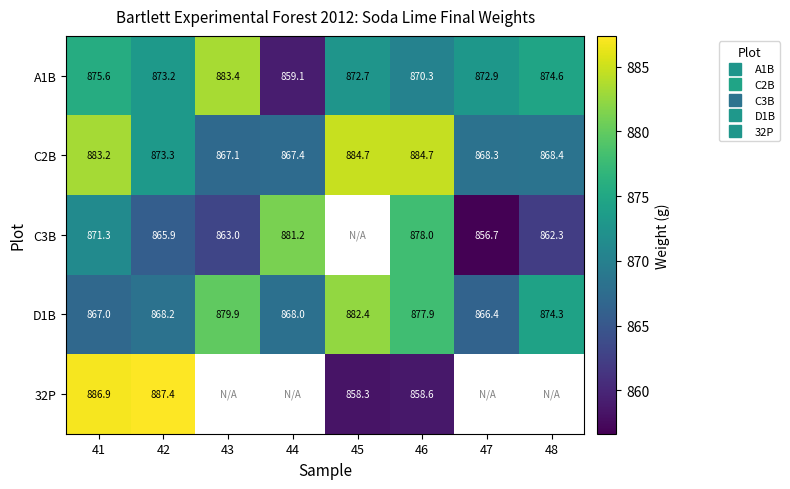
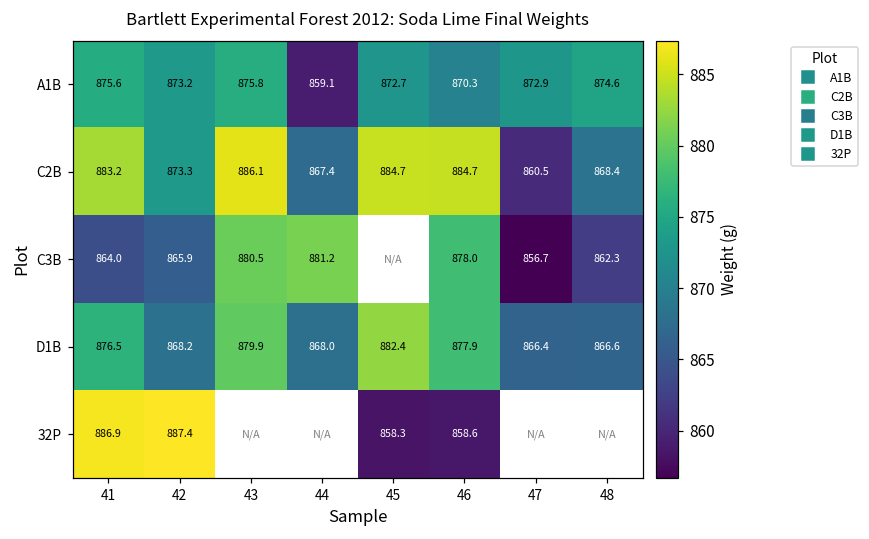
  {
    "A1B": {
      "41": 875.6,
      "42": 873.2,
-     "43": 883.4,
+     "43": 875.8,
      "44": 859.1,
      "45": 872.7,
      "46": 870.3,
      "47": 872.9,
      "48": 874.6
    },
    "C2B": {
      "41": 883.2,
      "42": 873.3,
-     "43": 867.1,
+     "43": 886.1,
      "44": 867.4,
      "45": 884.7,
      "46": 884.7,
-     "47": 868.3,
+     "47": 860.5,
      "48": 868.4
    },
    "C3B": {
-     "41": 871.3,
+     "41": 864.0,
      "42": 865.9,
-     "43": 863.0,
+     "43": 880.5,
      "44": 881.2,
      "46": 878.0,
      "47": 856.7,
      "48": 862.3
    },
    "D1B": {
-     "41": 867.0,
+     "41": 876.5,
      "42": 868.2,
      "43": 879.9,
      "44": 868.0,
      "45": 882.4,
      "46": 877.9,
      "47": 866.4,
-     "48": 874.3
+     "48": 866.6
    },
    "32P": {
      "41": 886.9,
      "42": 887.4,
      "45": 858.3,
      "46": 858.6
    }
  }
